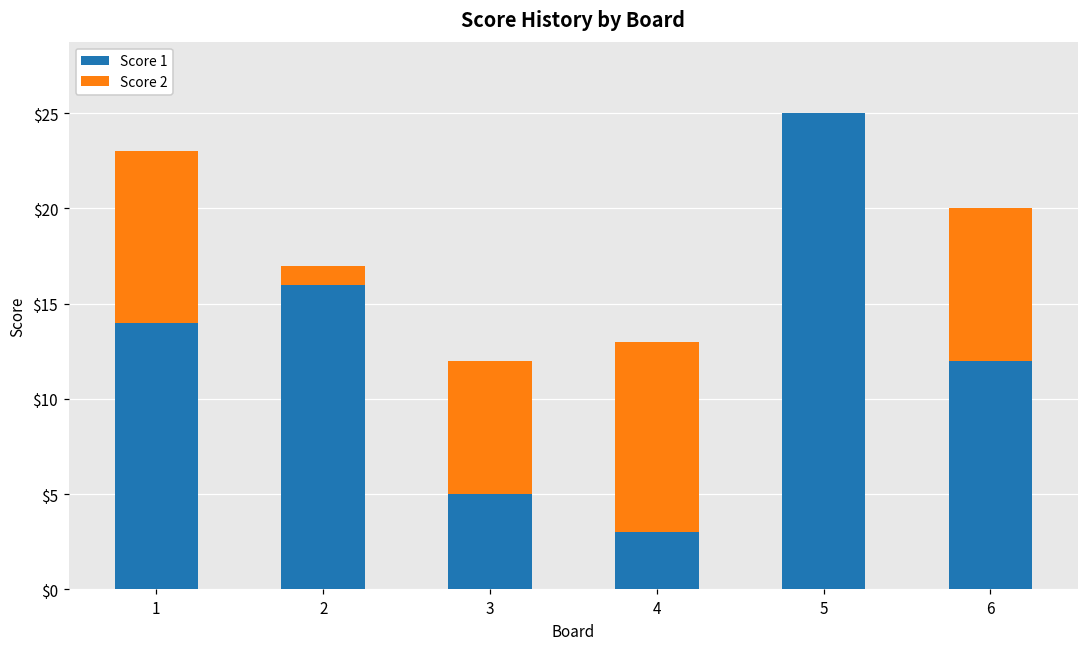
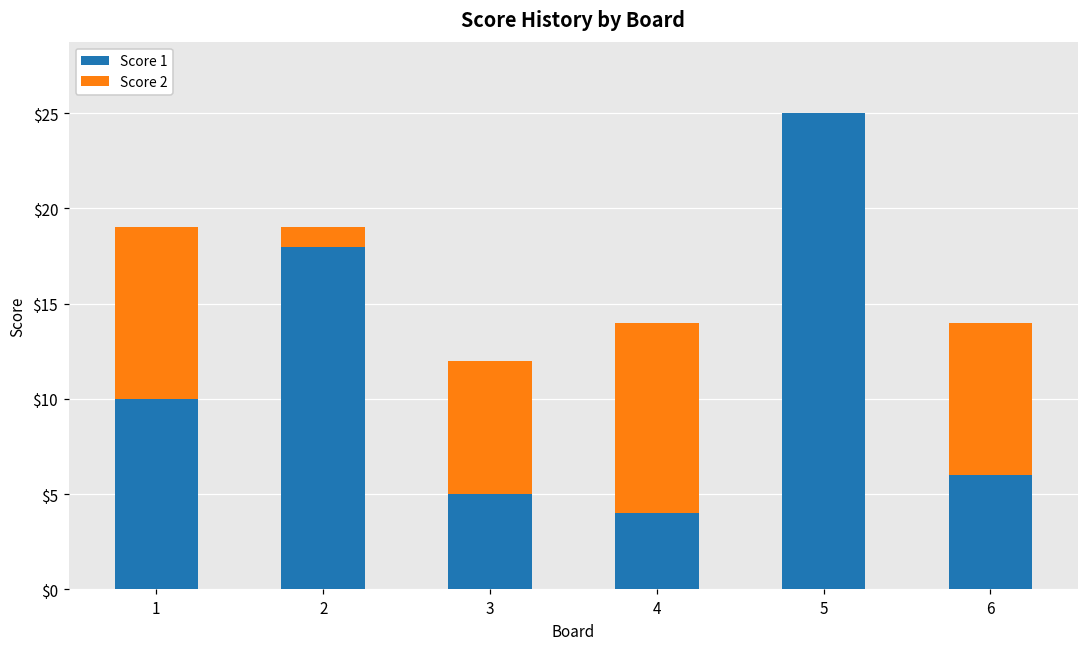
  {
    "Score 1": {
-     "1": "$14",
-     "2": "$16",
+     "1": "$10",
+     "2": "$18",
      "3": "$5",
-     "4": "$3",
+     "4": "$4",
      "5": "$25",
-     "6": "$12"
+     "6": "$6"
    },
    "Score 2": {
      "1": "$9",
      "2": "$1",
      "3": "$7",
      "4": "$10",
      "5": "$0",
      "6": "$8"
    }
  }
